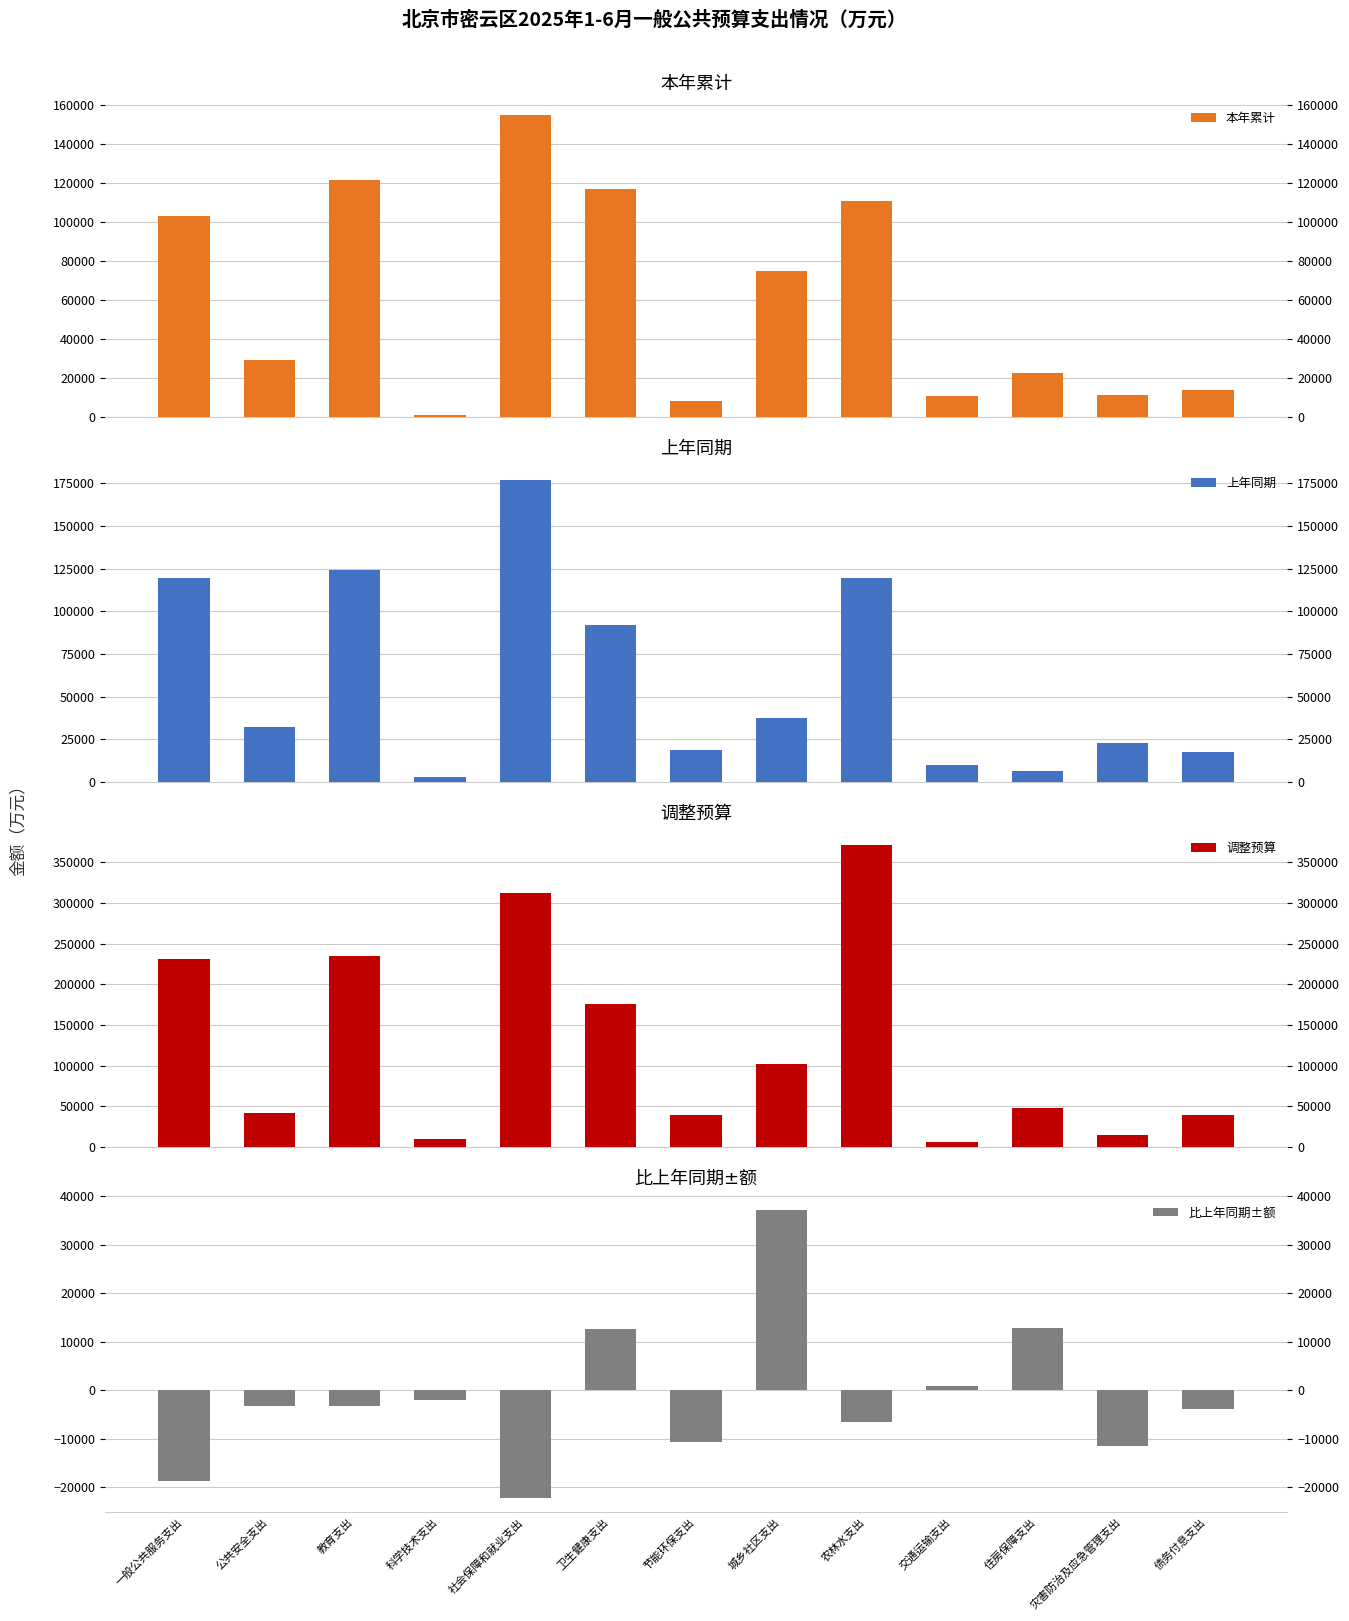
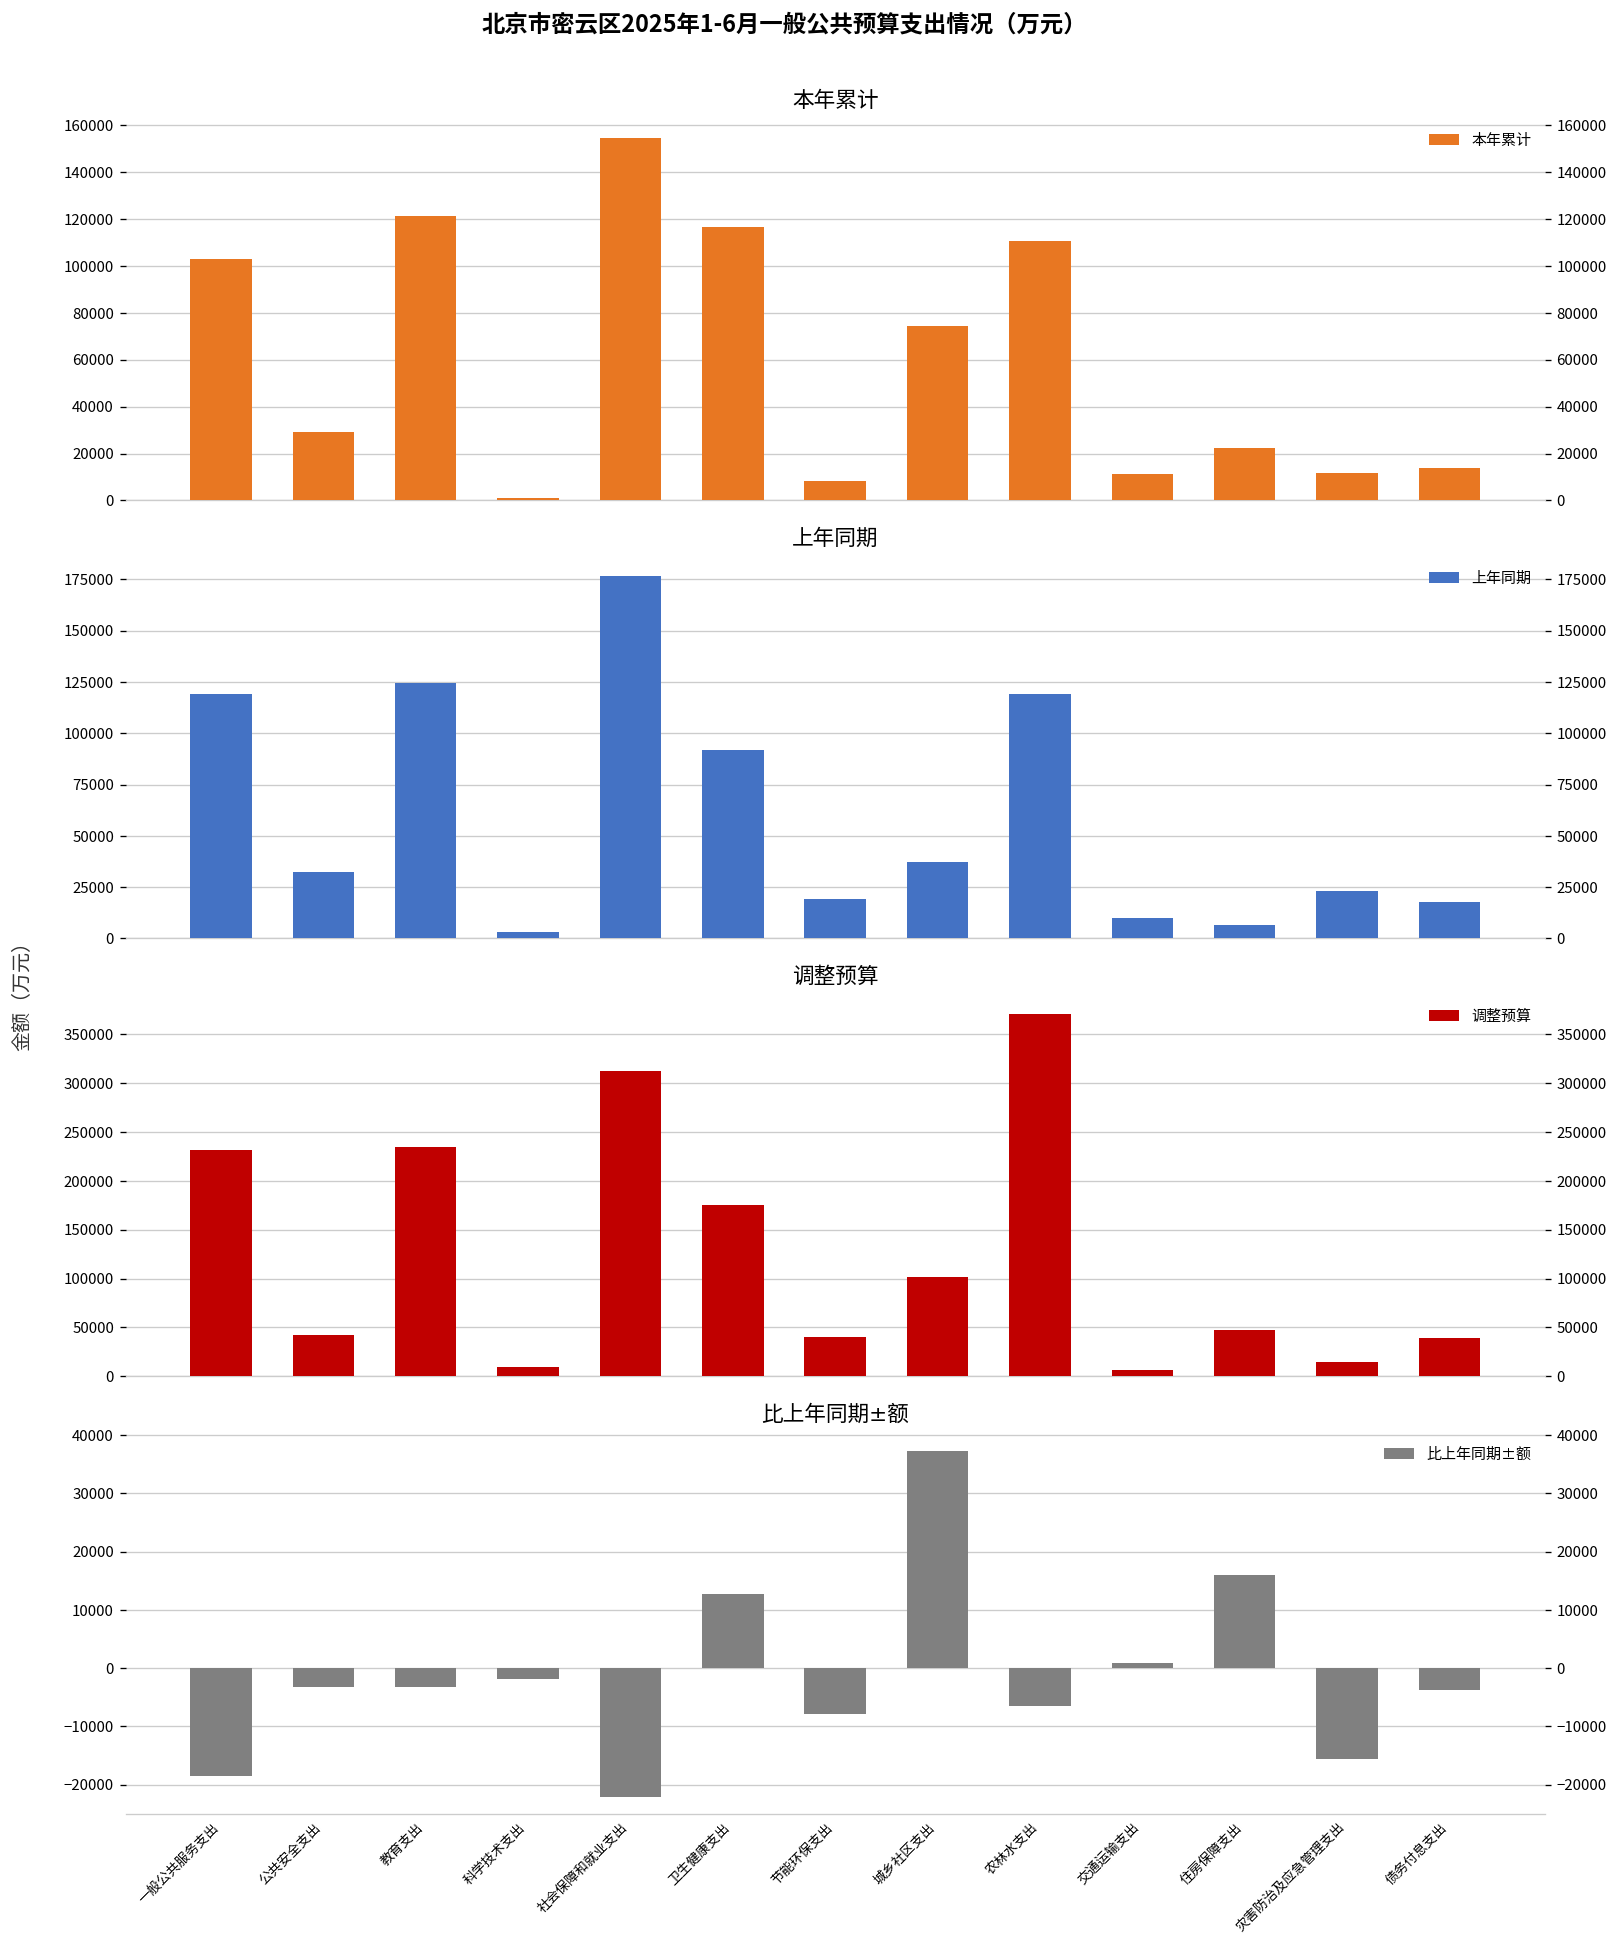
  {
    "比上年同期±额": {
      "一般公共服务支出": -19000,
      "公共安全支出": -3000,
      "教育支出": -3000,
      "科学技术支出": -2000,
      "社会保障和就业支出": -22000,
      "卫生健康支出": 13000,
-     "节能环保支出": -11000,
+     "节能环保支出": -8000,
      "城乡社区支出": 37000,
      "农林水支出": -7000,
      "交通运输支出": 1000,
-     "住房保障支出": 13000,
-     "灾害防治及应急管理支出": -12000,
+     "住房保障支出": 16000,
+     "灾害防治及应急管理支出": -16000,
      "债务付息支出": -4000
    }
  }
